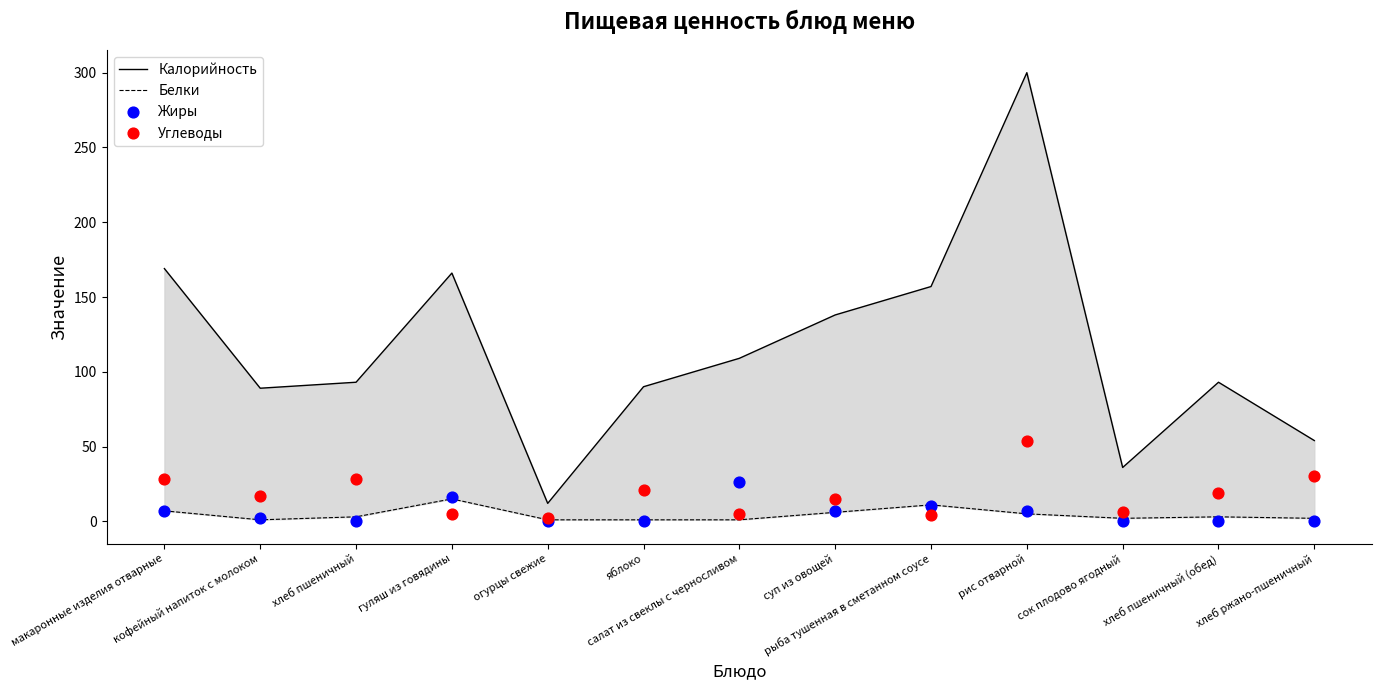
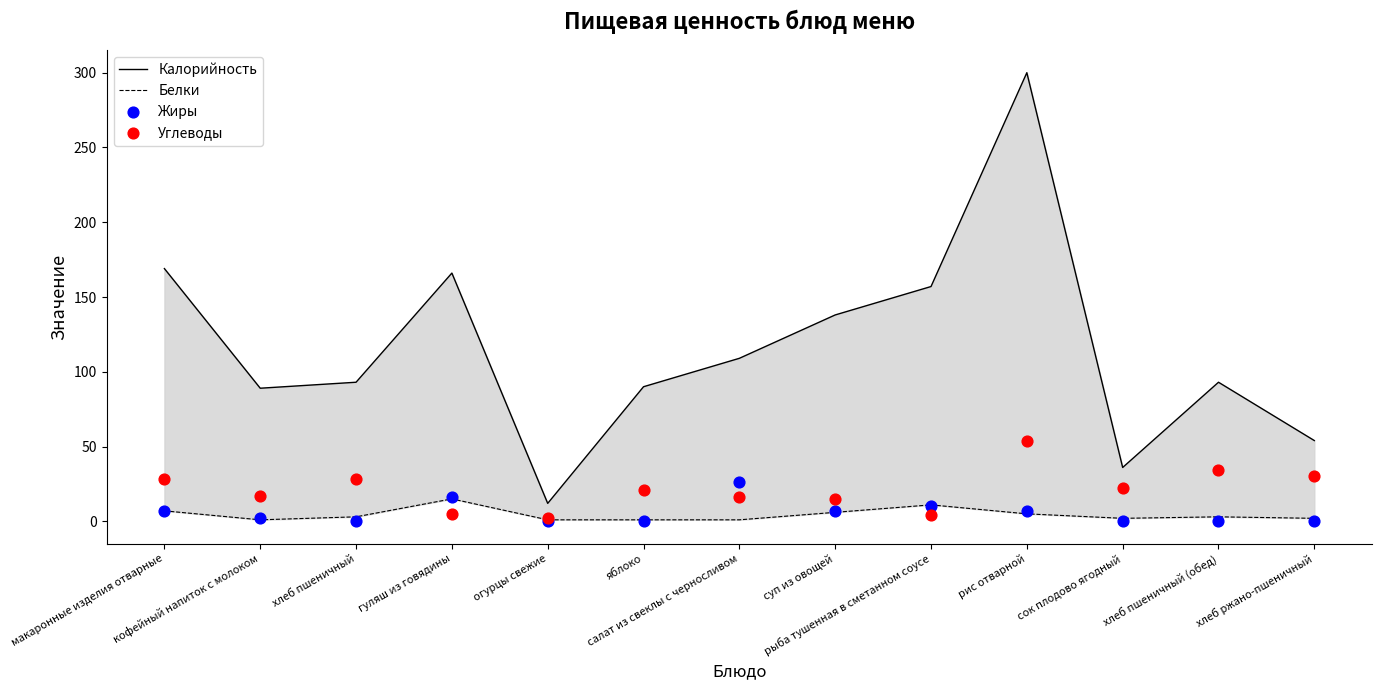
  {
    "Углеводы": {
-     "салат из свеклы с черносливом": 5,
-     "сок плодово ягодный": 6,
-     "хлеб пшеничный (обед)": 19
+     "салат из свеклы с черносливом": 16,
+     "сок плодово ягодный": 22,
+     "хлеб пшеничный (обед)": 34
    }
  }
